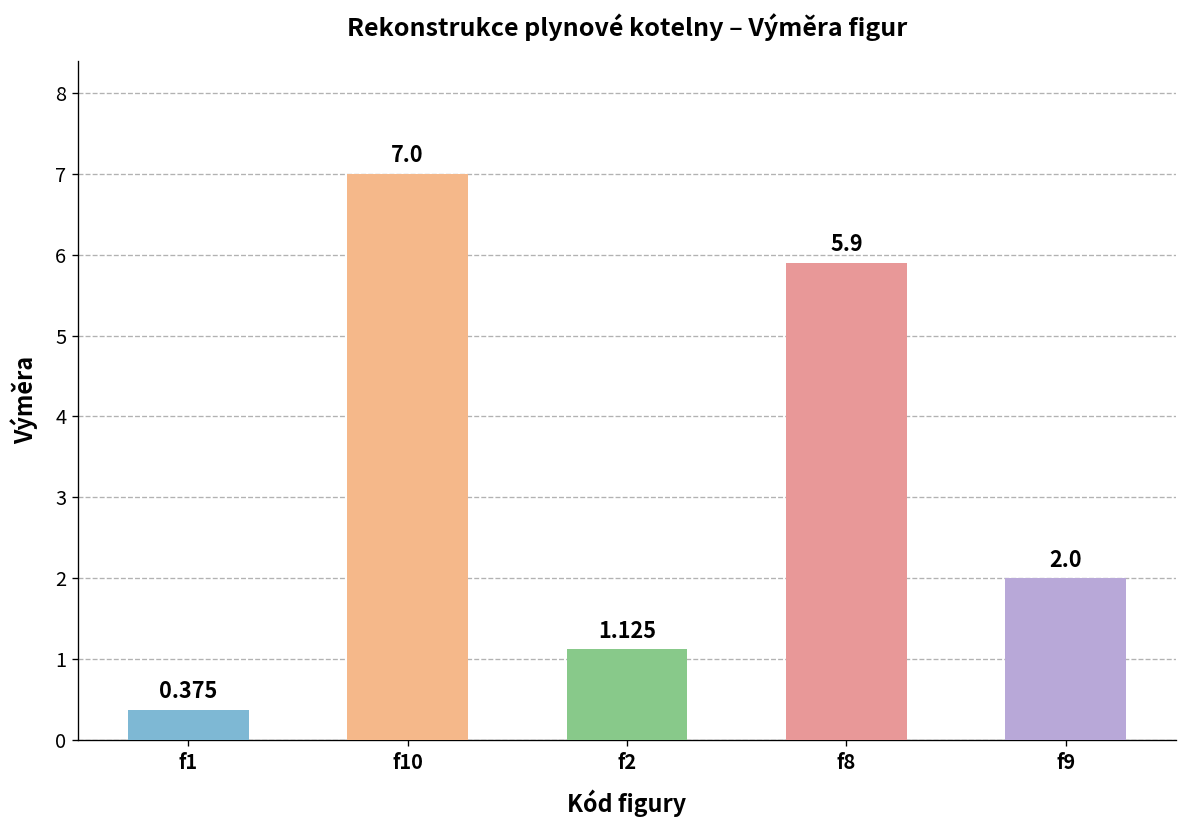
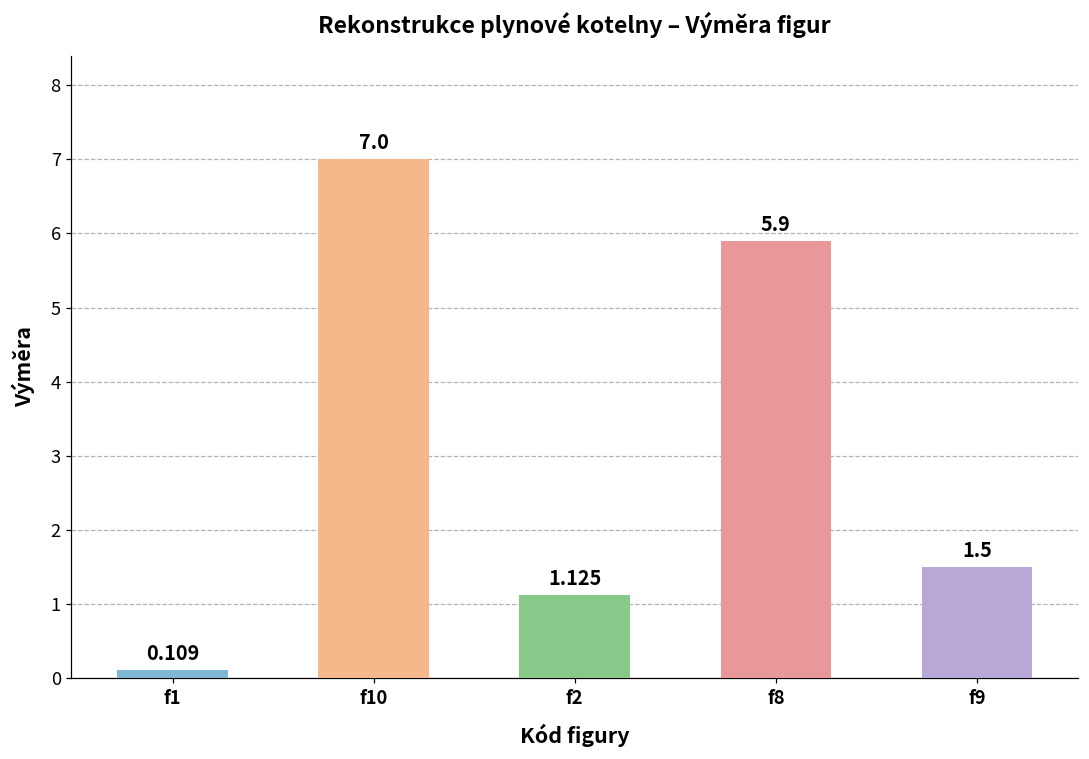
  {
-   "f1": 0.375,
+   "f1": 0.109,
    "f10": 7.0,
    "f2": 1.125,
    "f8": 5.9,
-   "f9": 2.0
+   "f9": 1.5
  }
